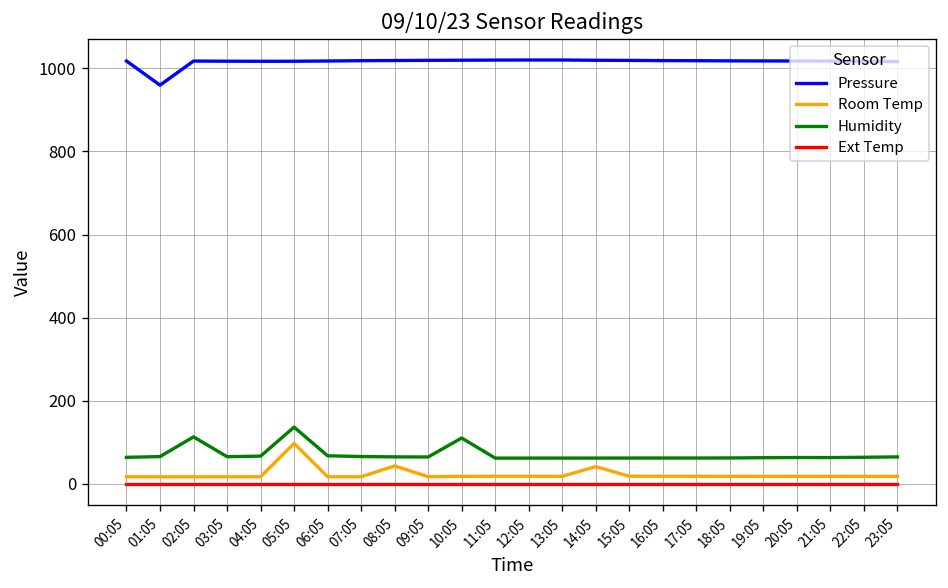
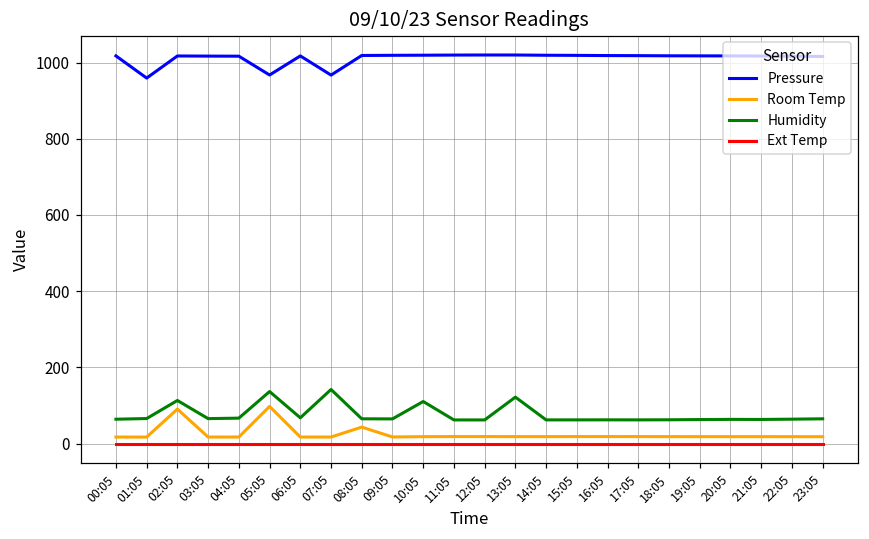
  {
    "Pressure": {
      "00:05": 1020,
      "01:05": 960,
      "02:05": 1020,
      "03:05": 1020,
      "04:05": 1020,
-     "05:05": 1020,
+     "05:05": 970,
      "06:05": 1020,
-     "07:05": 1020,
+     "07:05": 970,
      "08:05": 1020,
      "09:05": 1020,
      "10:05": 1020,
      "11:05": 1020,
      "12:05": 1020,
      "13:05": 1020,
      "14:05": 1020,
      "15:05": 1020,
      "16:05": 1020,
      "17:05": 1020,
      "18:05": 1020,
      "19:05": 1020
    },
    "Room Temp": {
      "00:05": 20,
      "01:05": 20,
-     "02:05": 20,
+     "02:05": 90,
      "03:05": 20,
      "04:05": 20,
      "05:05": 100,
      "06:05": 20,
      "07:05": 20,
      "08:05": 40,
      "09:05": 20,
      "10:05": 20,
      "11:05": 20,
      "12:05": 20,
      "13:05": 20,
-     "14:05": 40,
+     "14:05": 20,
      "15:05": 20,
      "16:05": 20,
      "17:05": 20,
      "18:05": 20,
      "19:05": 20,
      "20:05": 20,
      "21:05": 20,
      "22:05": 20,
      "23:05": 20
    },
    "Humidity": {
      "00:05": 60,
      "01:05": 70,
      "02:05": 110,
      "03:05": 70,
      "04:05": 70,
      "05:05": 140,
      "06:05": 70,
-     "07:05": 70,
+     "07:05": 140,
      "08:05": 70,
      "09:05": 60,
      "10:05": 110,
      "11:05": 60,
      "12:05": 60,
-     "13:05": 60,
+     "13:05": 120,
      "14:05": 60,
      "15:05": 60,
      "16:05": 60,
      "17:05": 60,
      "18:05": 60,
      "19:05": 60,
      "20:05": 60,
      "21:05": 60,
      "22:05": 60,
      "23:05": 70
    },
    "Ext Temp": {
      "00:05": 0,
      "01:05": 0,
      "02:05": 0,
      "03:05": 0,
      "04:05": 0,
      "05:05": 0,
      "06:05": 0,
      "07:05": 0,
      "08:05": 0,
      "09:05": 0,
      "10:05": 0,
      "11:05": 0,
      "12:05": 0,
      "13:05": 0,
      "14:05": 0,
      "15:05": 0,
      "16:05": 0,
      "17:05": 0,
      "18:05": 0,
      "19:05": 0,
      "20:05": 0,
      "21:05": 0,
      "22:05": 0,
      "23:05": 0
    }
  }
